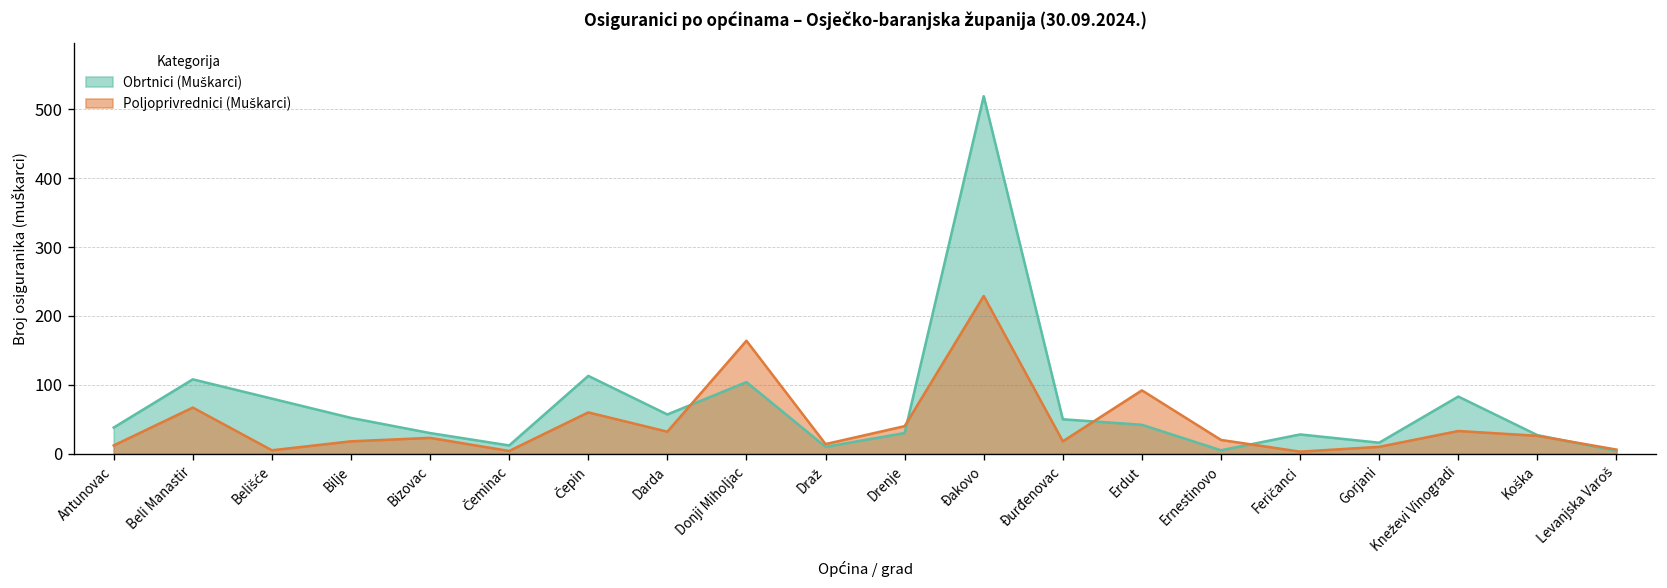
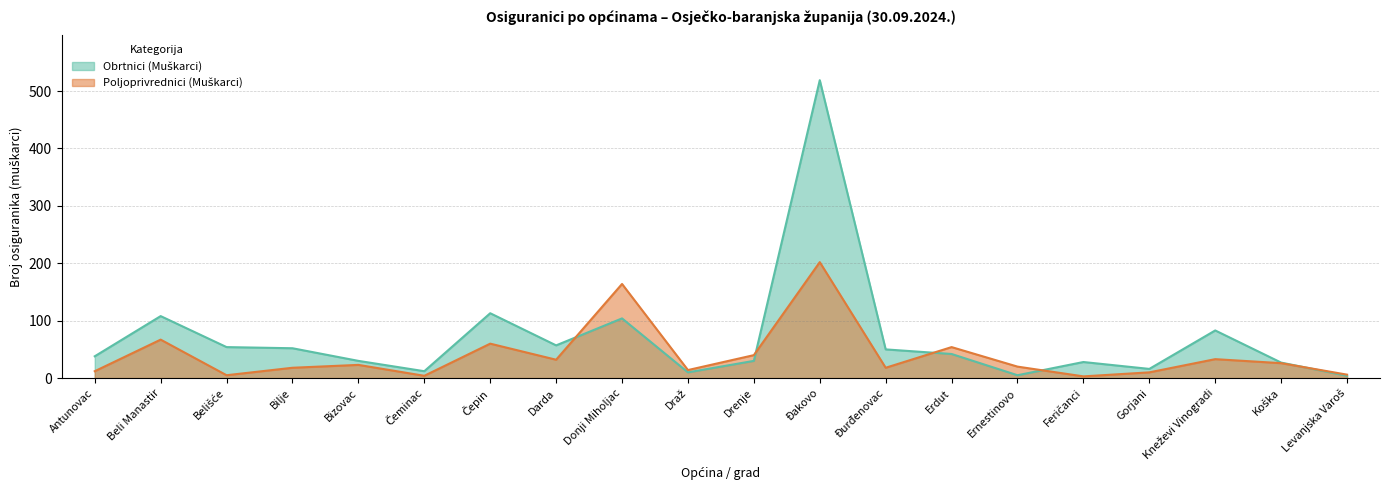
  {
    "Obrtnici (Muškarci)": {
      "Antunovac": 40,
      "Beli Manastir": 110,
-     "Belišće": 80,
+     "Belišće": 50,
      "Bilje": 50,
      "Bizovac": 30,
      "Čeminac": 10,
      "Čepin": 110,
      "Darda": 60,
      "Donji Miholjac": 100,
      "Drenje": 30,
      "Đakovo": 520,
      "Đurđenovac": 50,
      "Erdut": 40,
      "Ernestinovo": 10,
      "Feričanci": 30,
      "Gorjani": 20,
      "Kneževi Vinogradi": 80
    },
    "Poljoprivrednici (Muškarci)": {
      "Antunovac": 10,
      "Beli Manastir": 70,
      "Belišće": 10,
      "Bilje": 20,
      "Bizovac": 20,
      "Čeminac": 0,
      "Čepin": 60,
      "Darda": 30,
      "Donji Miholjac": 160,
      "Drenje": 40,
-     "Đakovo": 230,
+     "Đakovo": 200,
      "Đurđenovac": 20,
-     "Erdut": 90,
+     "Erdut": 50,
      "Ernestinovo": 20,
      "Feričanci": 0,
      "Gorjani": 10,
      "Kneževi Vinogradi": 30
    }
  }
